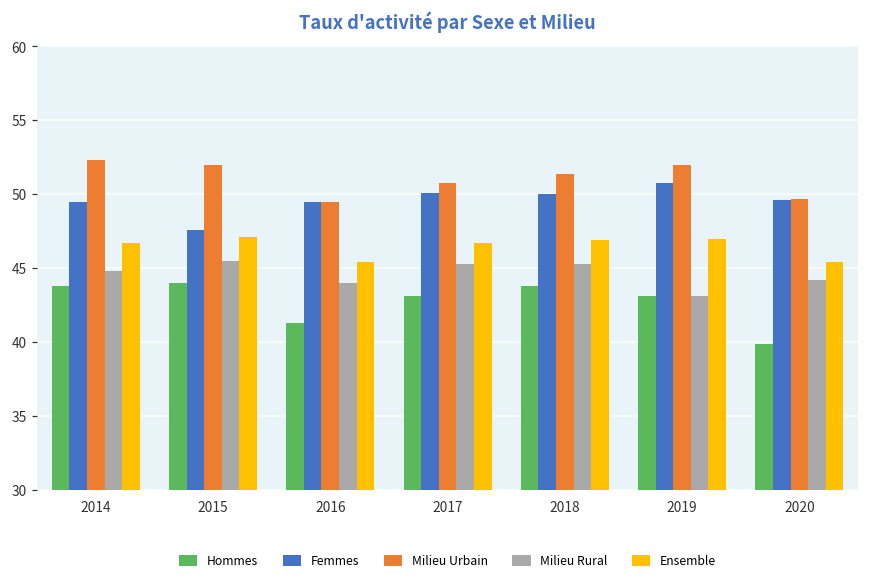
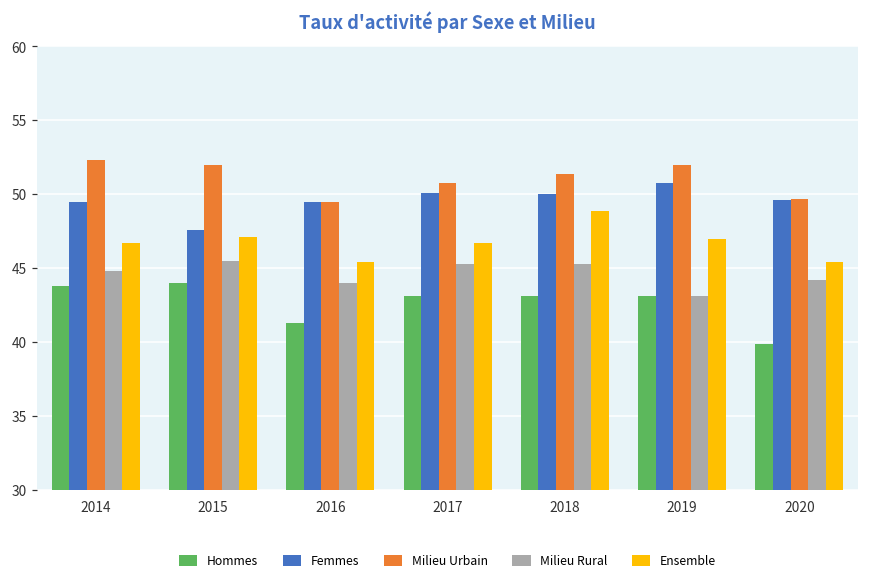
  {
    "Hommes": {
      "2014": 43.8,
      "2015": 44.0,
      "2016": 41.3,
      "2017": 43.1,
-     "2018": 43.8,
+     "2018": 43.1,
      "2019": 43.1,
      "2020": 39.9
    },
    "Femmes": {
      "2014": 49.5,
      "2015": 47.6,
      "2016": 49.5,
      "2017": 50.1,
      "2018": 50.0,
      "2019": 50.8,
      "2020": 49.6
    },
    "Milieu Urbain": {
      "2014": 52.3,
      "2015": 52.0,
      "2016": 49.5,
      "2017": 50.8,
      "2018": 51.4,
      "2019": 52.0,
      "2020": 49.7
    },
    "Milieu Rural": {
      "2014": 44.8,
      "2015": 45.5,
      "2016": 44.0,
      "2017": 45.3,
      "2018": 45.3,
      "2019": 43.1,
      "2020": 44.2
    },
    "Ensemble": {
      "2014": 46.7,
      "2015": 47.1,
      "2016": 45.4,
      "2017": 46.7,
-     "2018": 46.9,
+     "2018": 48.9,
      "2019": 47.0,
      "2020": 45.4
    }
  }
